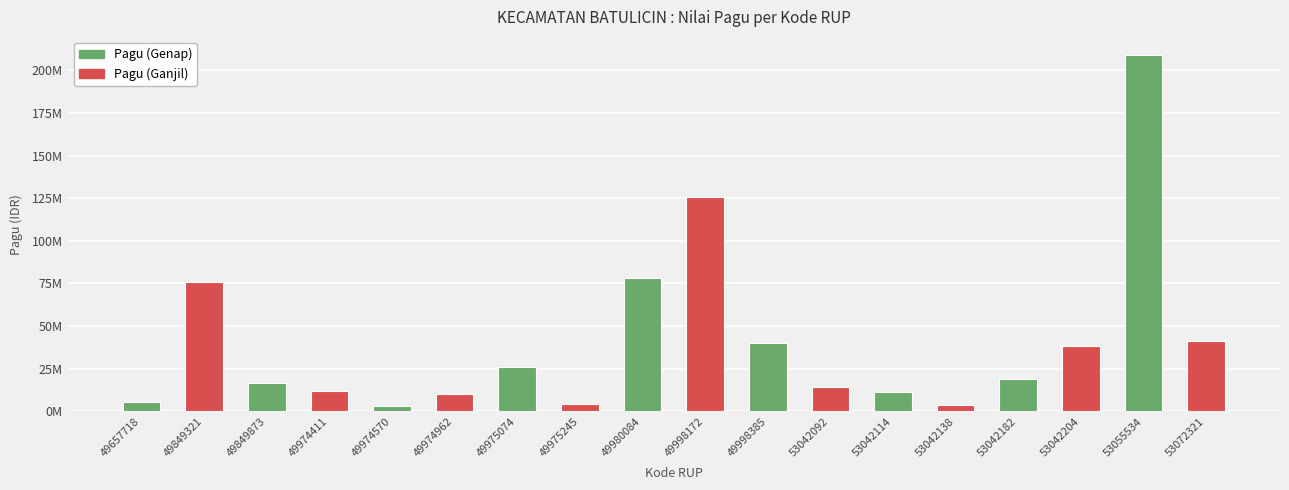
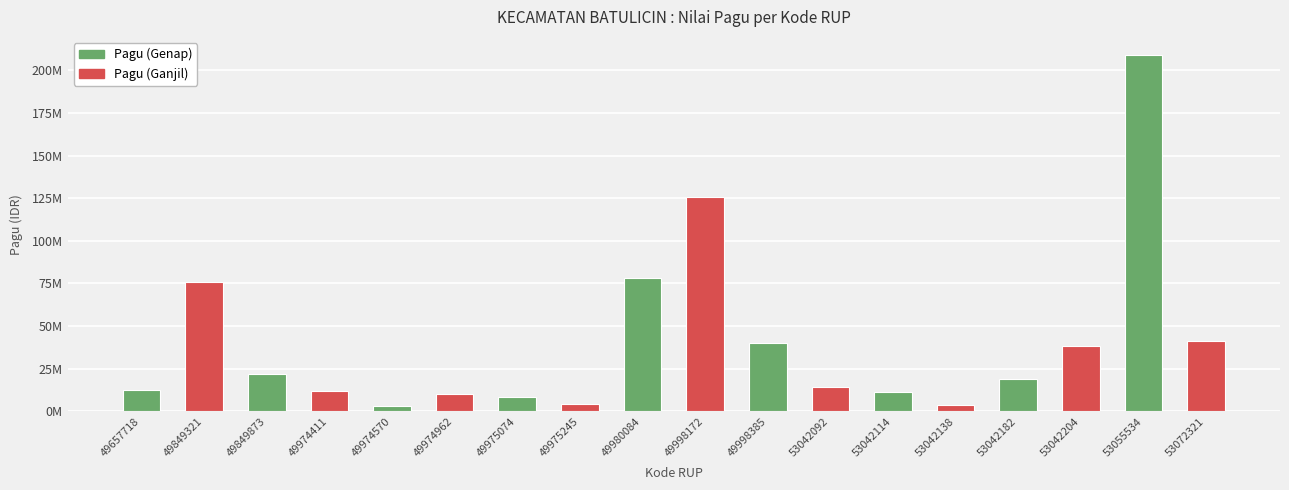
  {
-   "49657718": 6000000,
+   "49657718": 12000000,
    "49849321": 76000000,
-   "49849873": 16000000,
+   "49849873": 22000000,
    "49974411": 12000000,
    "49974570": 3000000,
    "49974962": 10000000,
-   "49975074": 26000000,
+   "49975074": 8000000,
    "49975245": 4000000,
    "49980084": 78000000,
    "49998172": 126000000,
    "49998385": 40000000,
    "53042092": 14000000,
    "53042114": 11000000,
    "53042138": 4000000,
    "53042182": 19000000,
    "53042204": 38000000,
    "53055534": 209000000,
    "53072321": 41000000
  }
